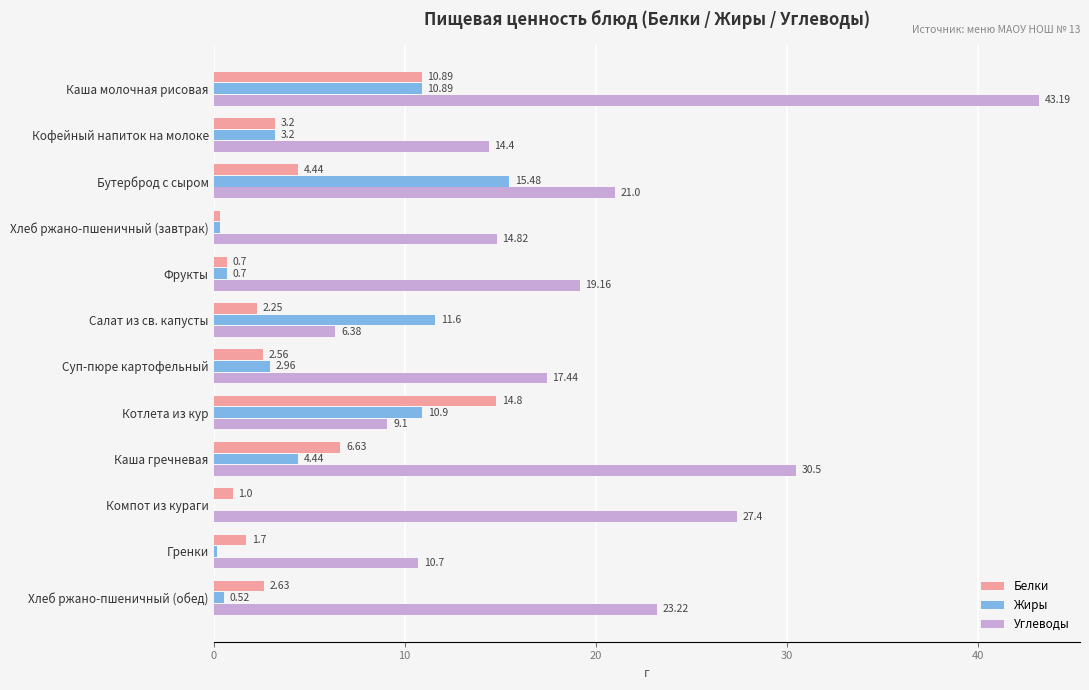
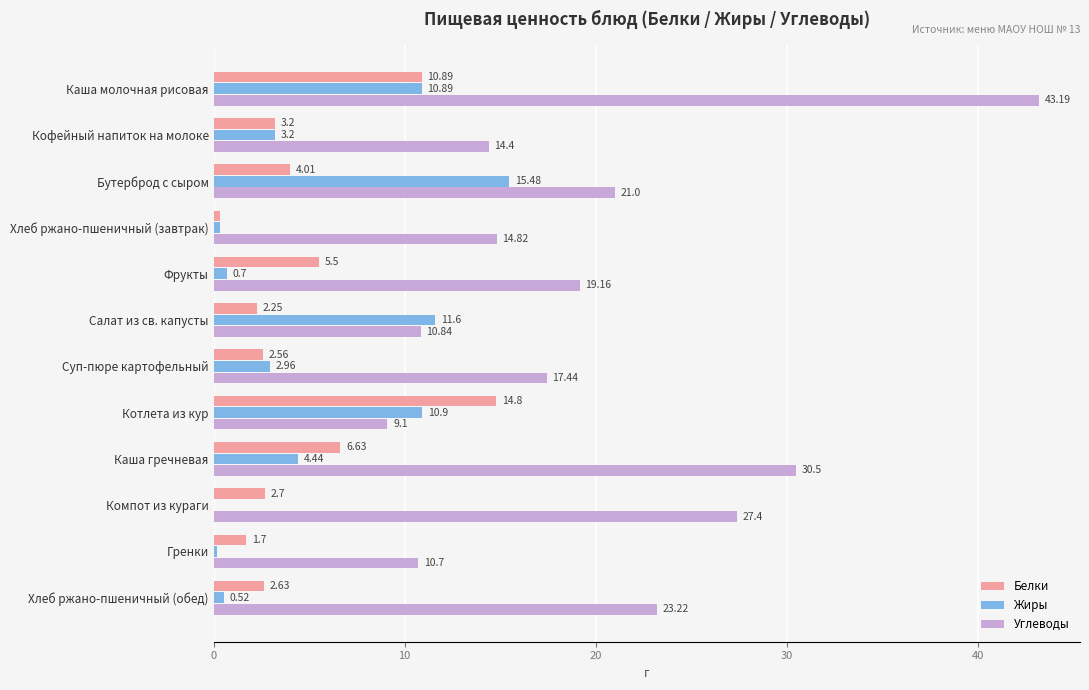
  {
    "Белки": {
      "Каша молочная рисовая": 10.89,
      "Кофейный напиток на молоке": 3.2,
-     "Бутерброд с сыром": 4.44,
-     "Фрукты": 0.7,
+     "Бутерброд с сыром": 4.01,
+     "Фрукты": 5.5,
      "Салат из св. капусты": 2.25,
      "Суп-пюре картофельный": 2.56,
      "Котлета из кур": 14.8,
      "Каша гречневая": 6.63,
-     "Компот из кураги": 1.0,
+     "Компот из кураги": 2.7,
      "Гренки": 1.7,
      "Хлеб ржано-пшеничный (обед)": 2.63
    },
    "Жиры": {
      "Каша молочная рисовая": 10.89,
      "Кофейный напиток на молоке": 3.2,
      "Бутерброд с сыром": 15.48,
      "Фрукты": 0.7,
      "Салат из св. капусты": 11.6,
      "Суп-пюре картофельный": 2.96,
      "Котлета из кур": 10.9,
      "Каша гречневая": 4.44,
      "Хлеб ржано-пшеничный (обед)": 0.52
    },
    "Углеводы": {
      "Каша молочная рисовая": 43.19,
      "Кофейный напиток на молоке": 14.4,
      "Бутерброд с сыром": 21.0,
      "Хлеб ржано-пшеничный (завтрак)": 14.82,
      "Фрукты": 19.16,
-     "Салат из св. капусты": 6.38,
+     "Салат из св. капусты": 10.84,
      "Суп-пюре картофельный": 17.44,
      "Котлета из кур": 9.1,
      "Каша гречневая": 30.5,
      "Компот из кураги": 27.4,
      "Гренки": 10.7,
      "Хлеб ржано-пшеничный (обед)": 23.22
    }
  }
